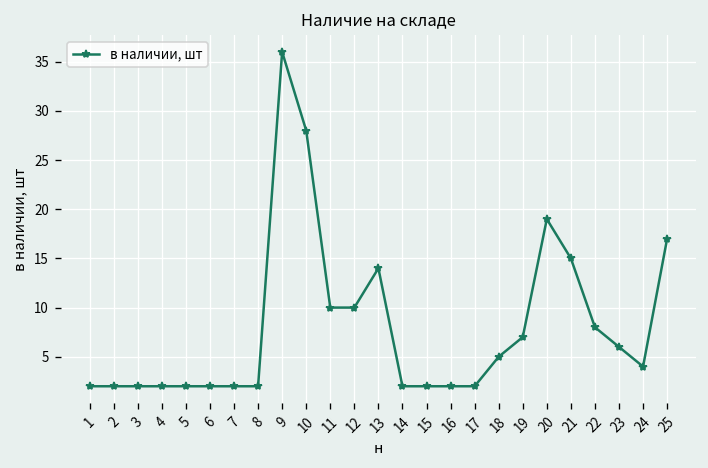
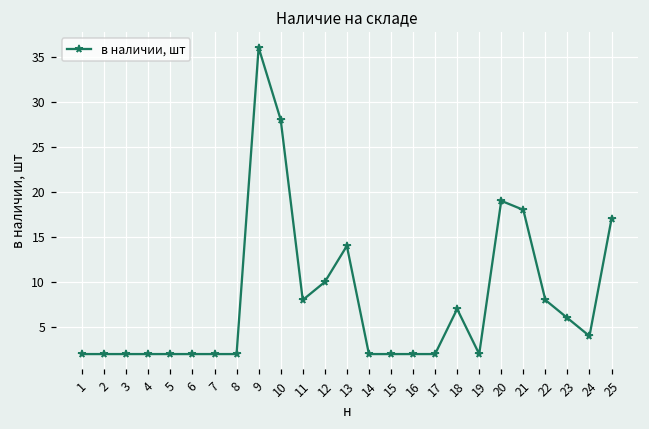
  {
    "1": 2,
    "2": 2,
    "3": 2,
    "4": 2,
    "5": 2,
    "6": 2,
    "7": 2,
    "8": 2,
    "9": 36,
    "10": 28,
-   "11": 10,
+   "11": 8,
    "12": 10,
    "13": 14,
    "14": 2,
    "15": 2,
    "16": 2,
    "17": 2,
-   "18": 5,
-   "19": 7,
+   "18": 7,
+   "19": 2,
    "20": 19,
-   "21": 15,
+   "21": 18,
    "22": 8,
    "23": 6,
    "24": 4,
    "25": 17
  }
